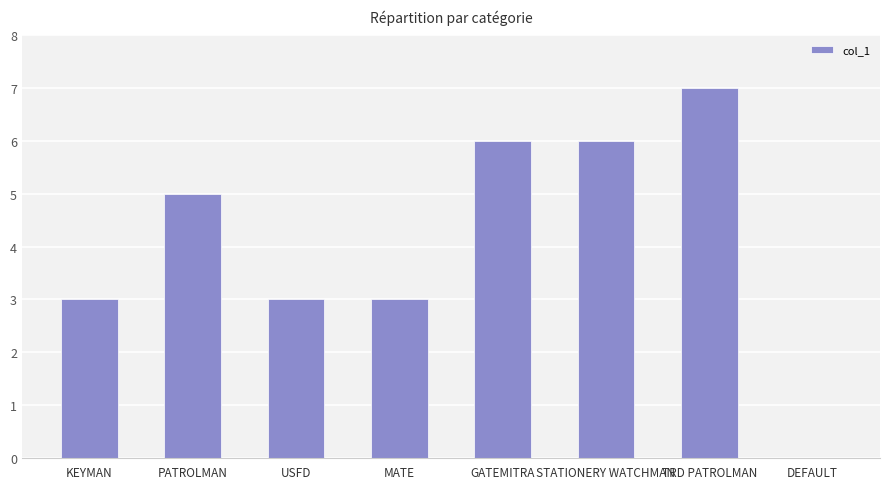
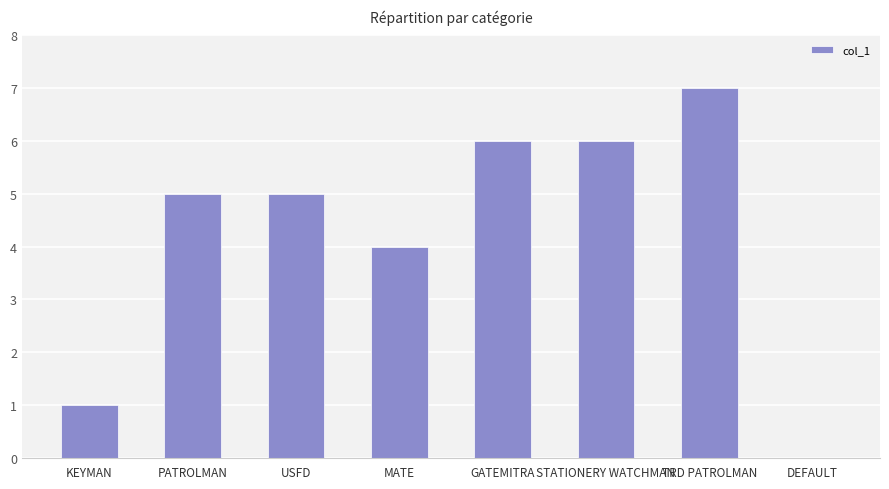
  {
-   "KEYMAN": 3,
+   "KEYMAN": 1,
    "PATROLMAN": 5,
-   "USFD": 3,
-   "MATE": 3,
+   "USFD": 5,
+   "MATE": 4,
    "GATEMITRA": 6,
    "STATIONERY WATCHMAN": 6,
    "TRD PATROLMAN": 7,
    "DEFAULT": 0
  }
